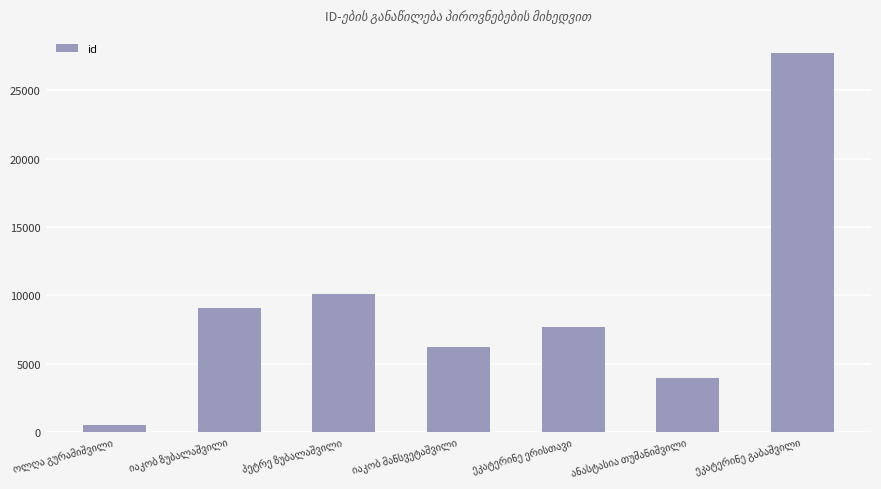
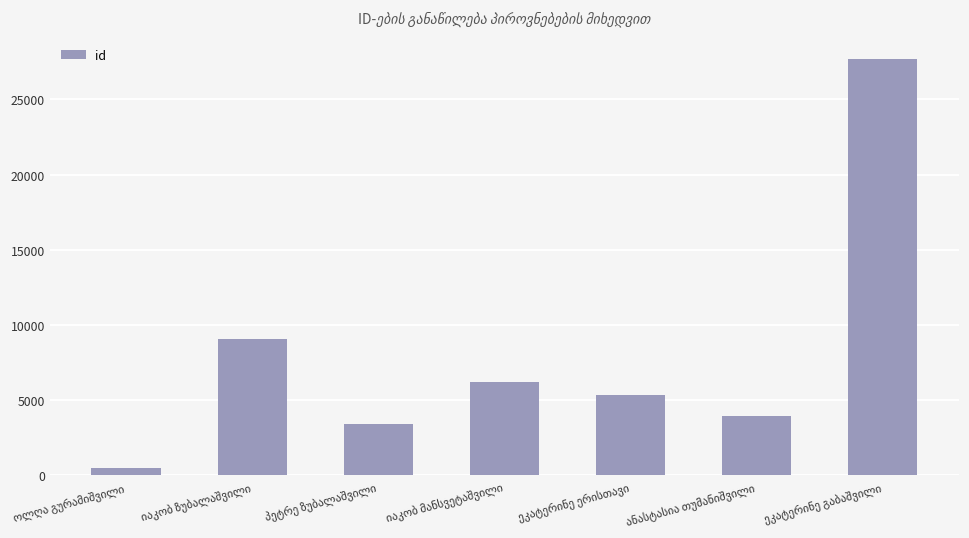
  {
    "ოლღა გურამიშვილი": 500,
    "იაკობ ზუბალაშვილი": 9100,
-   "პეტრე ზუბალაშვილი": 10100,
+   "პეტრე ზუბალაშვილი": 3400,
    "იაკობ მანსვეტაშვილი": 6200,
-   "ეკატერინე ერისთავი": 7700,
+   "ეკატერინე ერისთავი": 5300,
    "ანასტასია თუმანიშვილი": 4000,
    "ეკატერინე გაბაშვილი": 27700
  }
